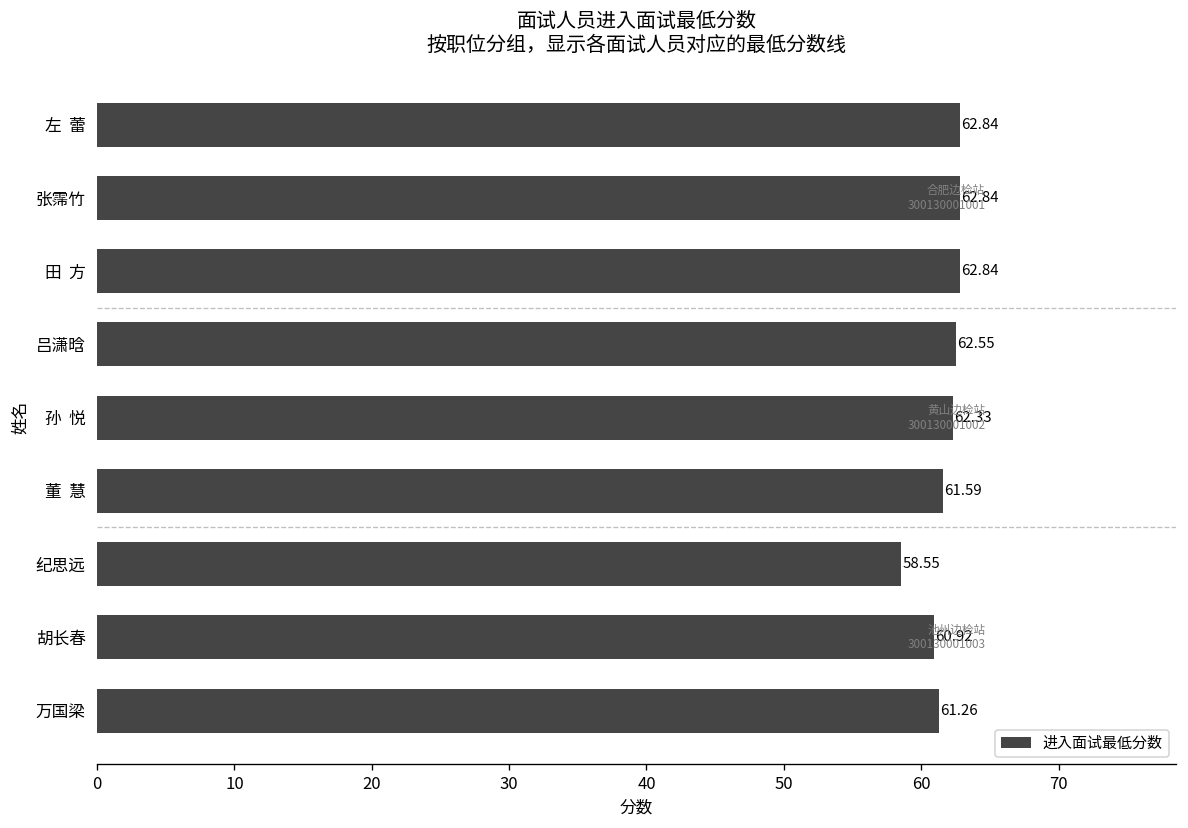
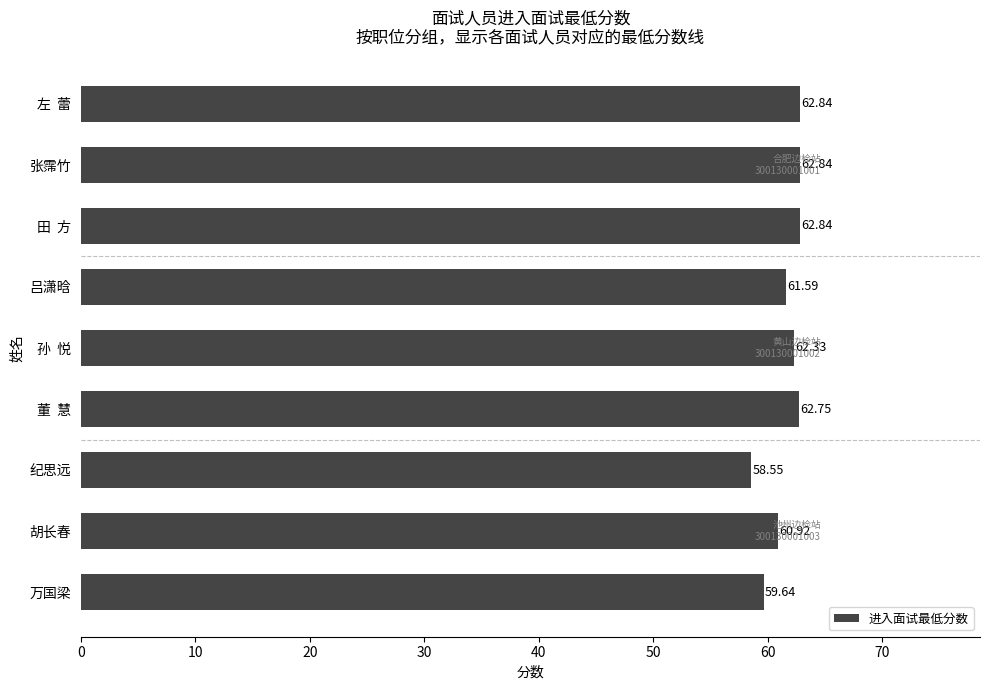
  {
    "左 蕾": 62.84,
    "田 方": 62.84,
-   "吕潇晗": 62.55,
-   "董 慧": 61.59,
+   "吕潇晗": 61.59,
+   "董 慧": 62.75,
    "纪思远": 58.55,
-   "万国梁": 61.26
+   "万国梁": 59.64
  }
